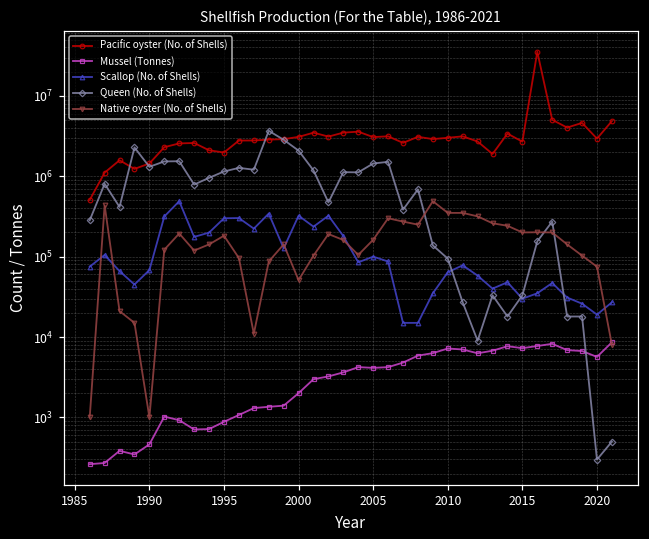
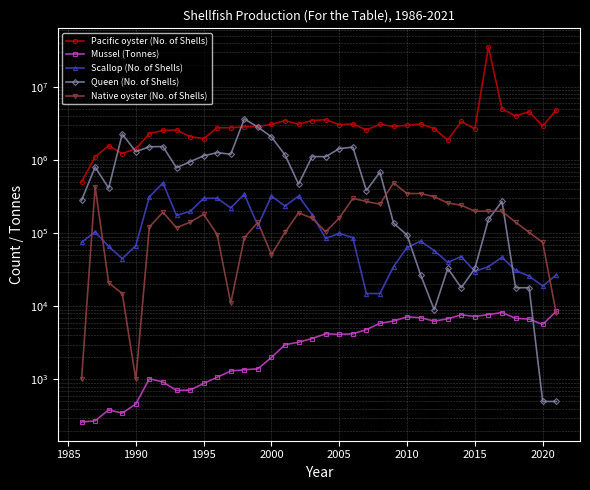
  {
    "Pacific oyster (No. of Shells)": {
      "1990": 1400000,
      "1995": 2000000,
      "2000": 3100000,
      "2005": 3100000,
      "2010": 3000000,
      "2015": 2700000,
      "2020": 2900000
    },
    "Mussel (Tonnes)": {
      "1990": 500,
      "1995": 900,
      "2000": 2000,
      "2005": 4000,
      "2010": 7000,
      "2015": 7000,
      "2020": 6000
    },
    "Scallop (No. of Shells)": {
      "1990": 70000,
      "1995": 300000,
      "2000": 300000,
      "2005": 100000,
      "2010": 60000,
      "2015": 30000,
      "2020": 19000
    },
    "Queen (No. of Shells)": {
      "1990": 1300000,
      "1995": 1100000,
      "2000": 2100000,
      "2005": 1400000,
      "2010": 90000,
      "2015": 30000,
-     "2020": 300
+     "2020": 500
    },
    "Native oyster (No. of Shells)": {
      "1990": 1000,
      "1995": 180000,
      "2000": 50000,
      "2005": 160000,
      "2010": 400000,
      "2015": 200000,
      "2020": 80000
    }
  }
